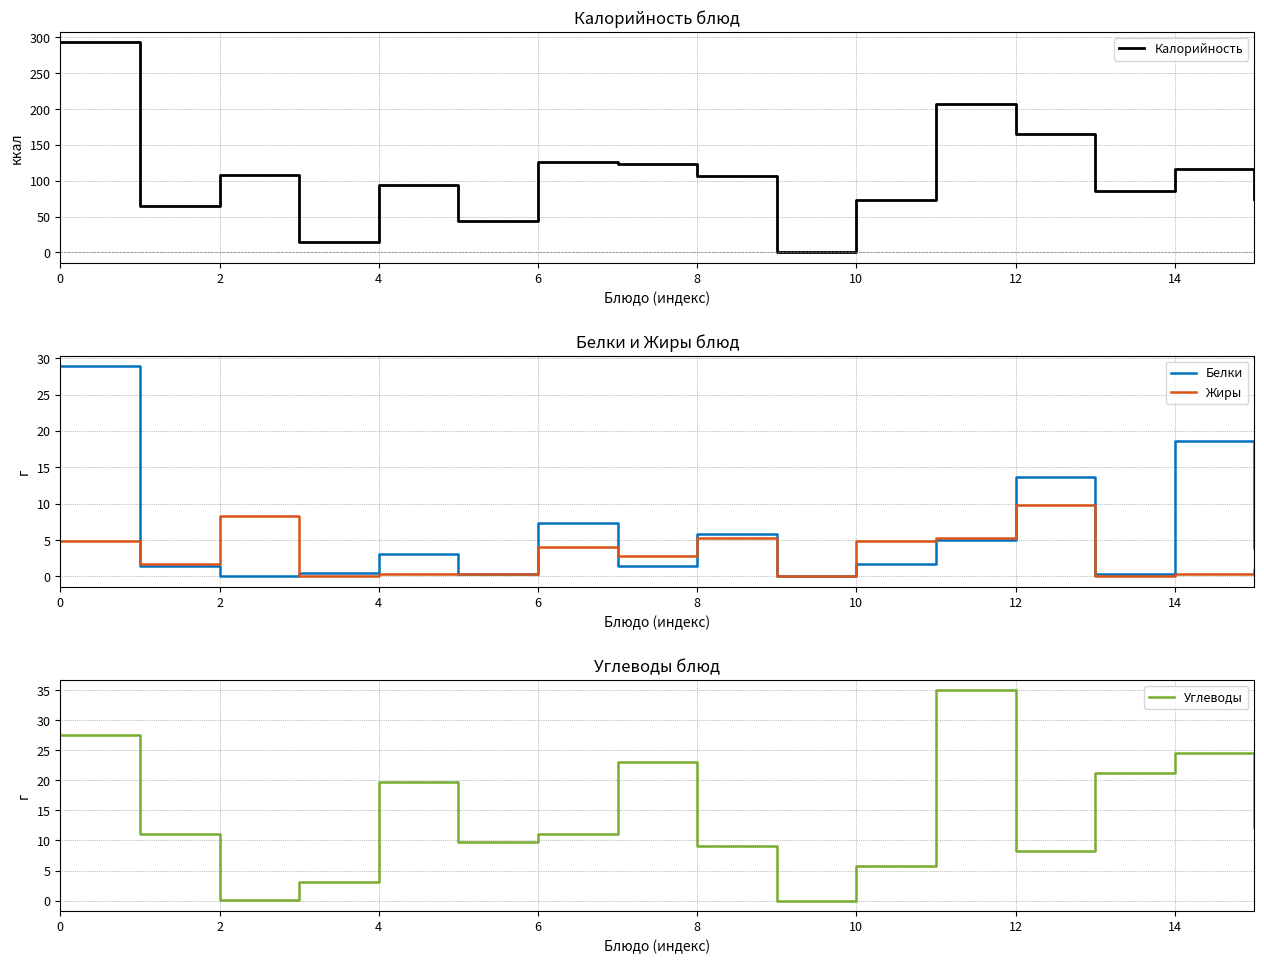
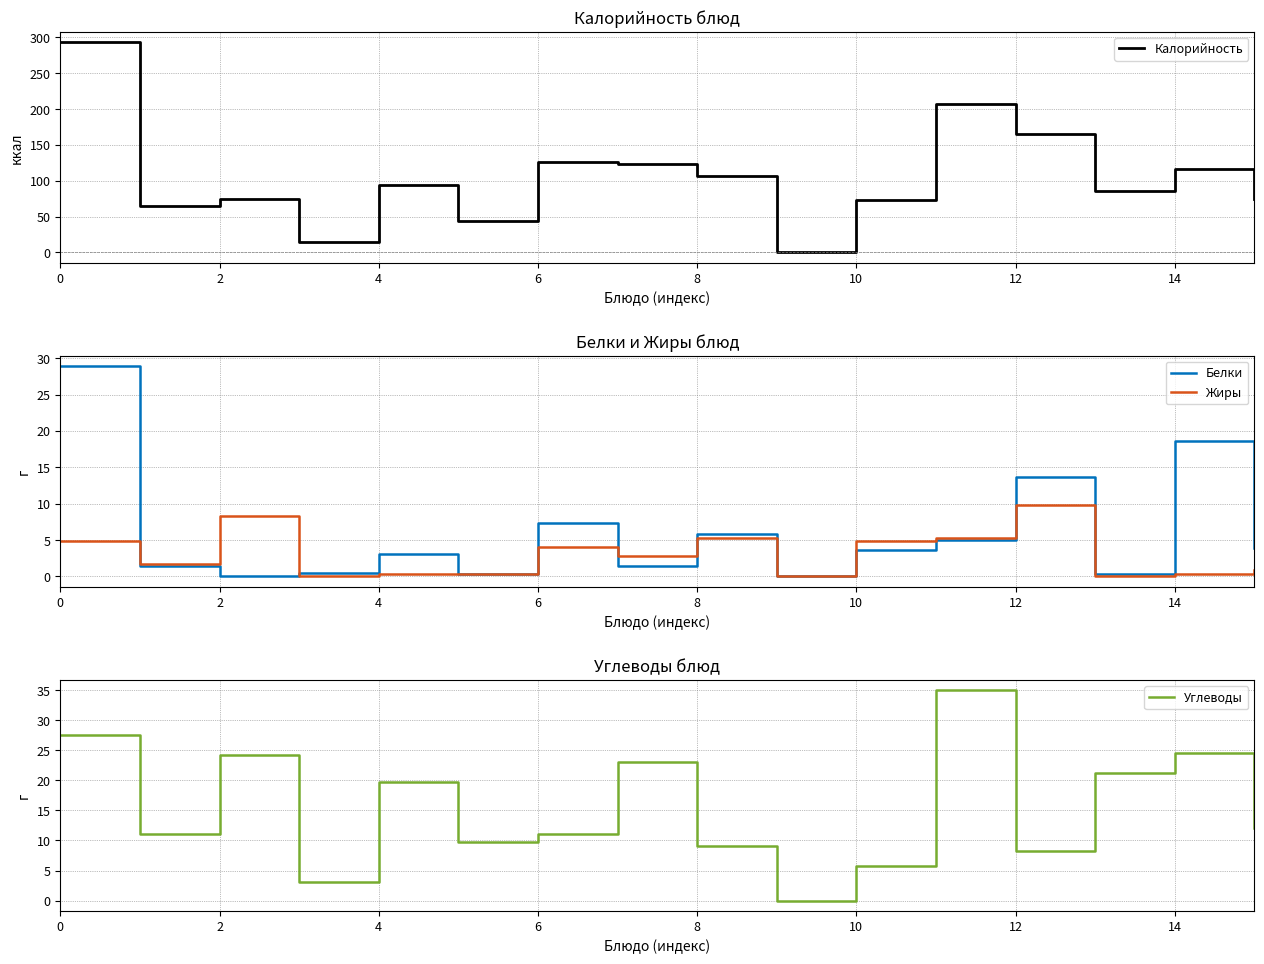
  {
    "Калорийность блюд": {
      "0": 290,
-     "2": 110,
+     "2": 80,
      "4": 90,
      "6": 130,
      "8": 110,
      "10": 70,
      "12": 170,
      "14": 120
    },
    "Белки и Жиры блюд": {
      "Белки": {
        "0": 29,
        "2": 0,
        "4": 3,
        "6": 7,
        "8": 6,
-       "10": 2,
+       "10": 4,
        "12": 14,
        "14": 19
      },
      "Жиры": {
        "0": 5,
        "2": 8,
        "4": 0,
        "6": 4,
        "8": 5,
        "10": 5,
        "12": 10,
        "14": 0
      }
    },
    "Углеводы блюд": {
      "0": 28,
-     "2": 0,
+     "2": 24,
      "4": 20,
      "6": 11,
      "8": 9,
      "10": 6,
      "12": 8,
      "14": 25
    }
  }
